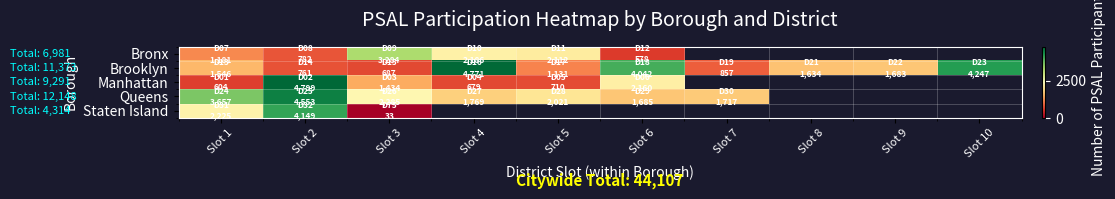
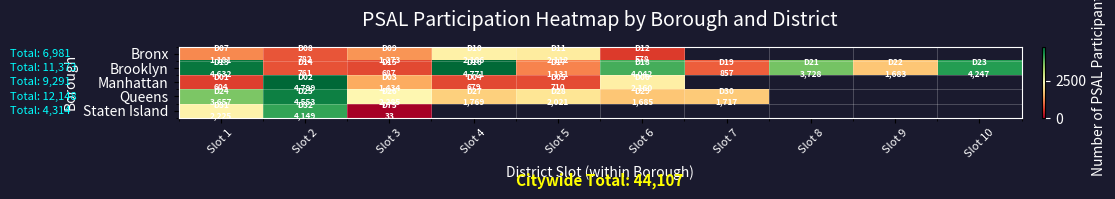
  {
    "Bronx": {
-     "Slot 3": "3,284"
+     "Slot 3": "1,273"
    },
    "Brooklyn": {
-     "Slot 1": "1,546",
+     "Slot 1": "4,632",
      "Slot 7": "857",
-     "Slot 8": "1,634",
+     "Slot 8": "3,728",
      "Slot 9": "1,683",
      "Slot 10": "4,247"
    },
    "Queens": {
      "Slot 7": "1,717"
    }
  }
